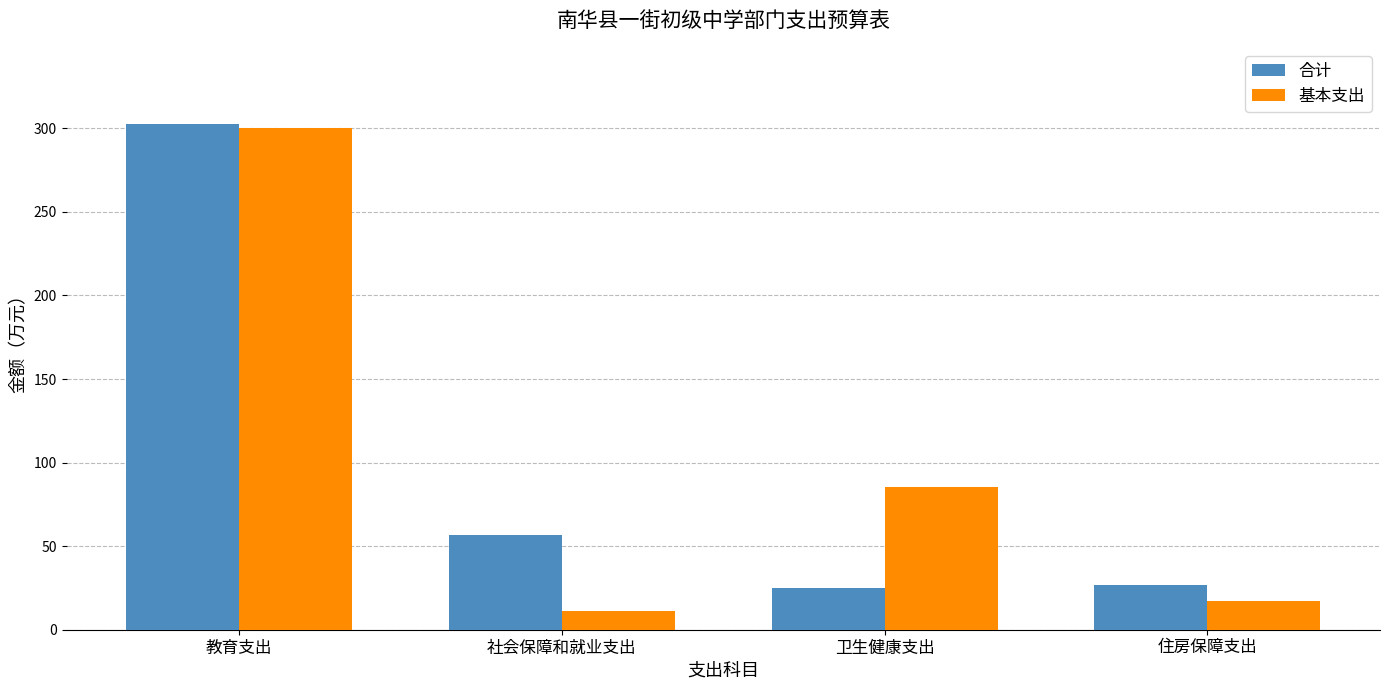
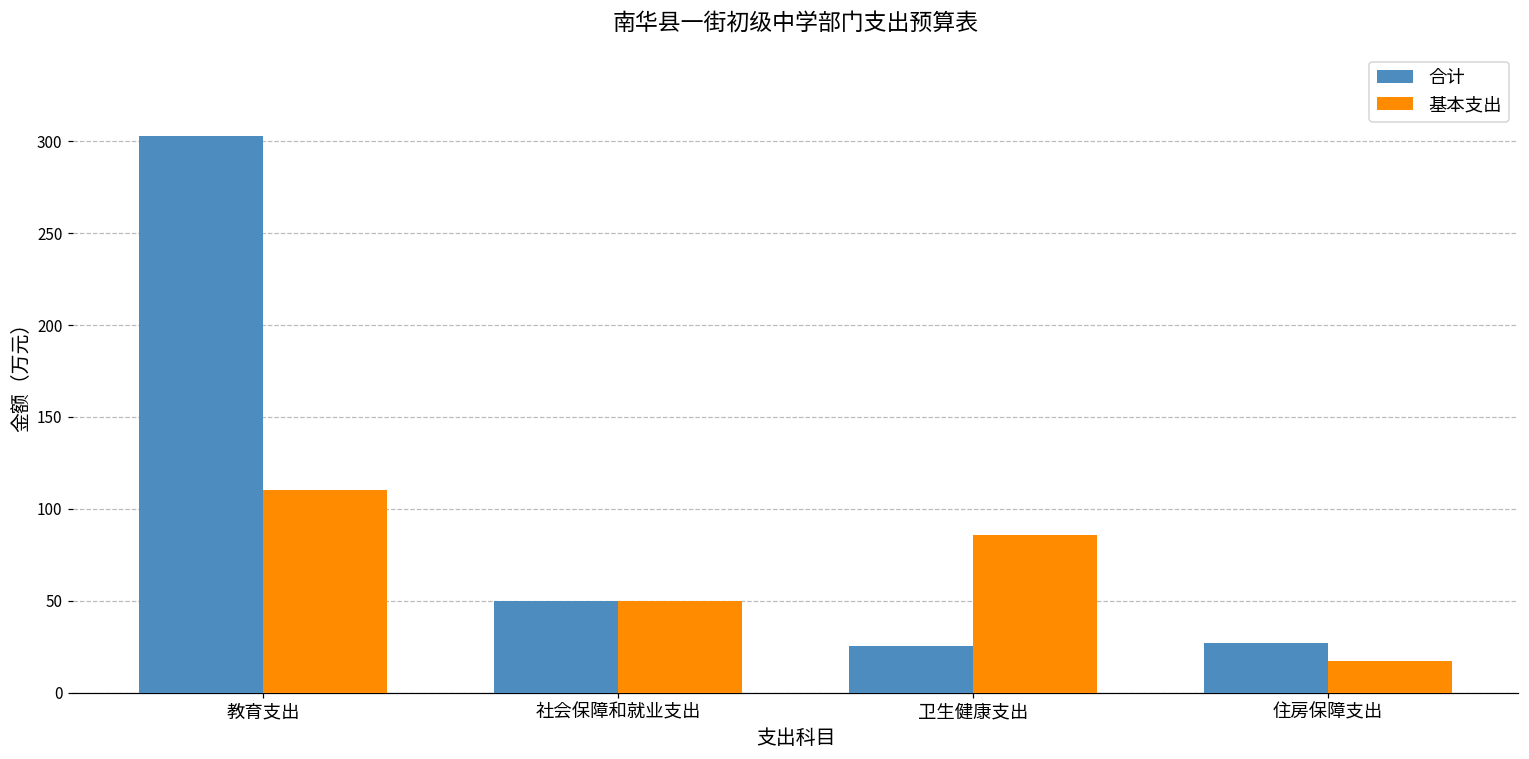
  {
    "合计": {
      "教育支出": 303,
-     "社会保障和就业支出": 57,
+     "社会保障和就业支出": 50,
      "卫生健康支出": 25,
      "住房保障支出": 27
    },
    "基本支出": {
-     "教育支出": 300,
-     "社会保障和就业支出": 11,
+     "教育支出": 110,
+     "社会保障和就业支出": 50,
      "卫生健康支出": 86,
      "住房保障支出": 17
    }
  }
